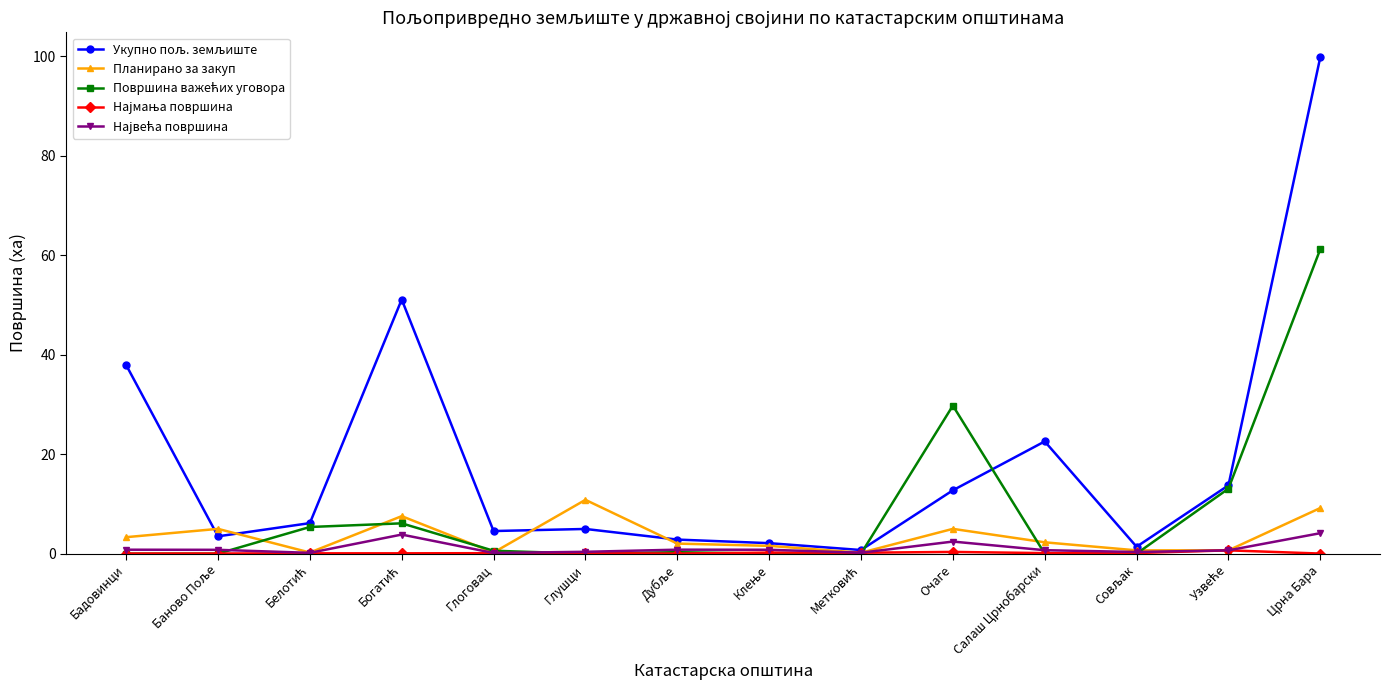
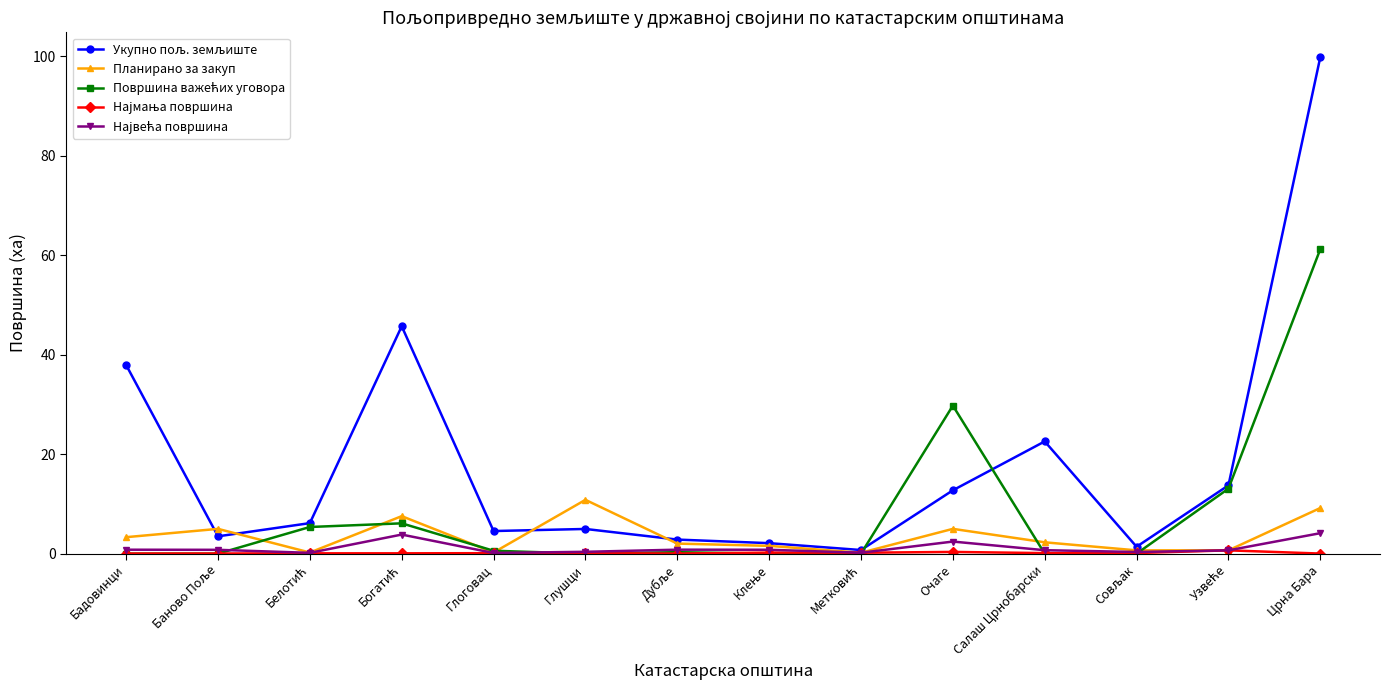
  {
    "Укупно пољ. земљиште": {
      "Бадовинци": 38,
      "Баново Поље": 3,
      "Белотић": 6,
-     "Богатић": 51,
+     "Богатић": 46,
      "Глоговац": 5,
      "Глушци": 5,
      "Дубље": 3,
      "Клење": 2,
      "Метковић": 1,
      "Очаге": 13,
      "Салаш Црнобарски": 23,
      "Совљак": 1,
      "Узвеће": 14,
      "Црна Бара": 100
    },
    "Планирано за закуп": {
      "Бадовинци": 3,
      "Баново Поље": 5,
      "Богатић": 8,
      "Глушци": 11,
      "Дубље": 2,
      "Клење": 2,
      "Очаге": 5,
      "Салаш Црнобарски": 2,
      "Црна Бара": 9
    },
    "Површина важећих уговора": {
      "Белотић": 5,
      "Богатић": 6,
      "Очаге": 30,
      "Узвеће": 13,
      "Црна Бара": 61
    },
    "Најмања површина": {
      "Богатић": 0,
      "Очаге": 0,
      "Црна Бара": 0
    },
    "Највећа површина": {
      "Бадовинци": 1,
      "Баново Поље": 1,
      "Богатић": 4,
      "Клење": 1,
      "Очаге": 2,
      "Салаш Црнобарски": 1,
      "Црна Бара": 4
    }
  }
